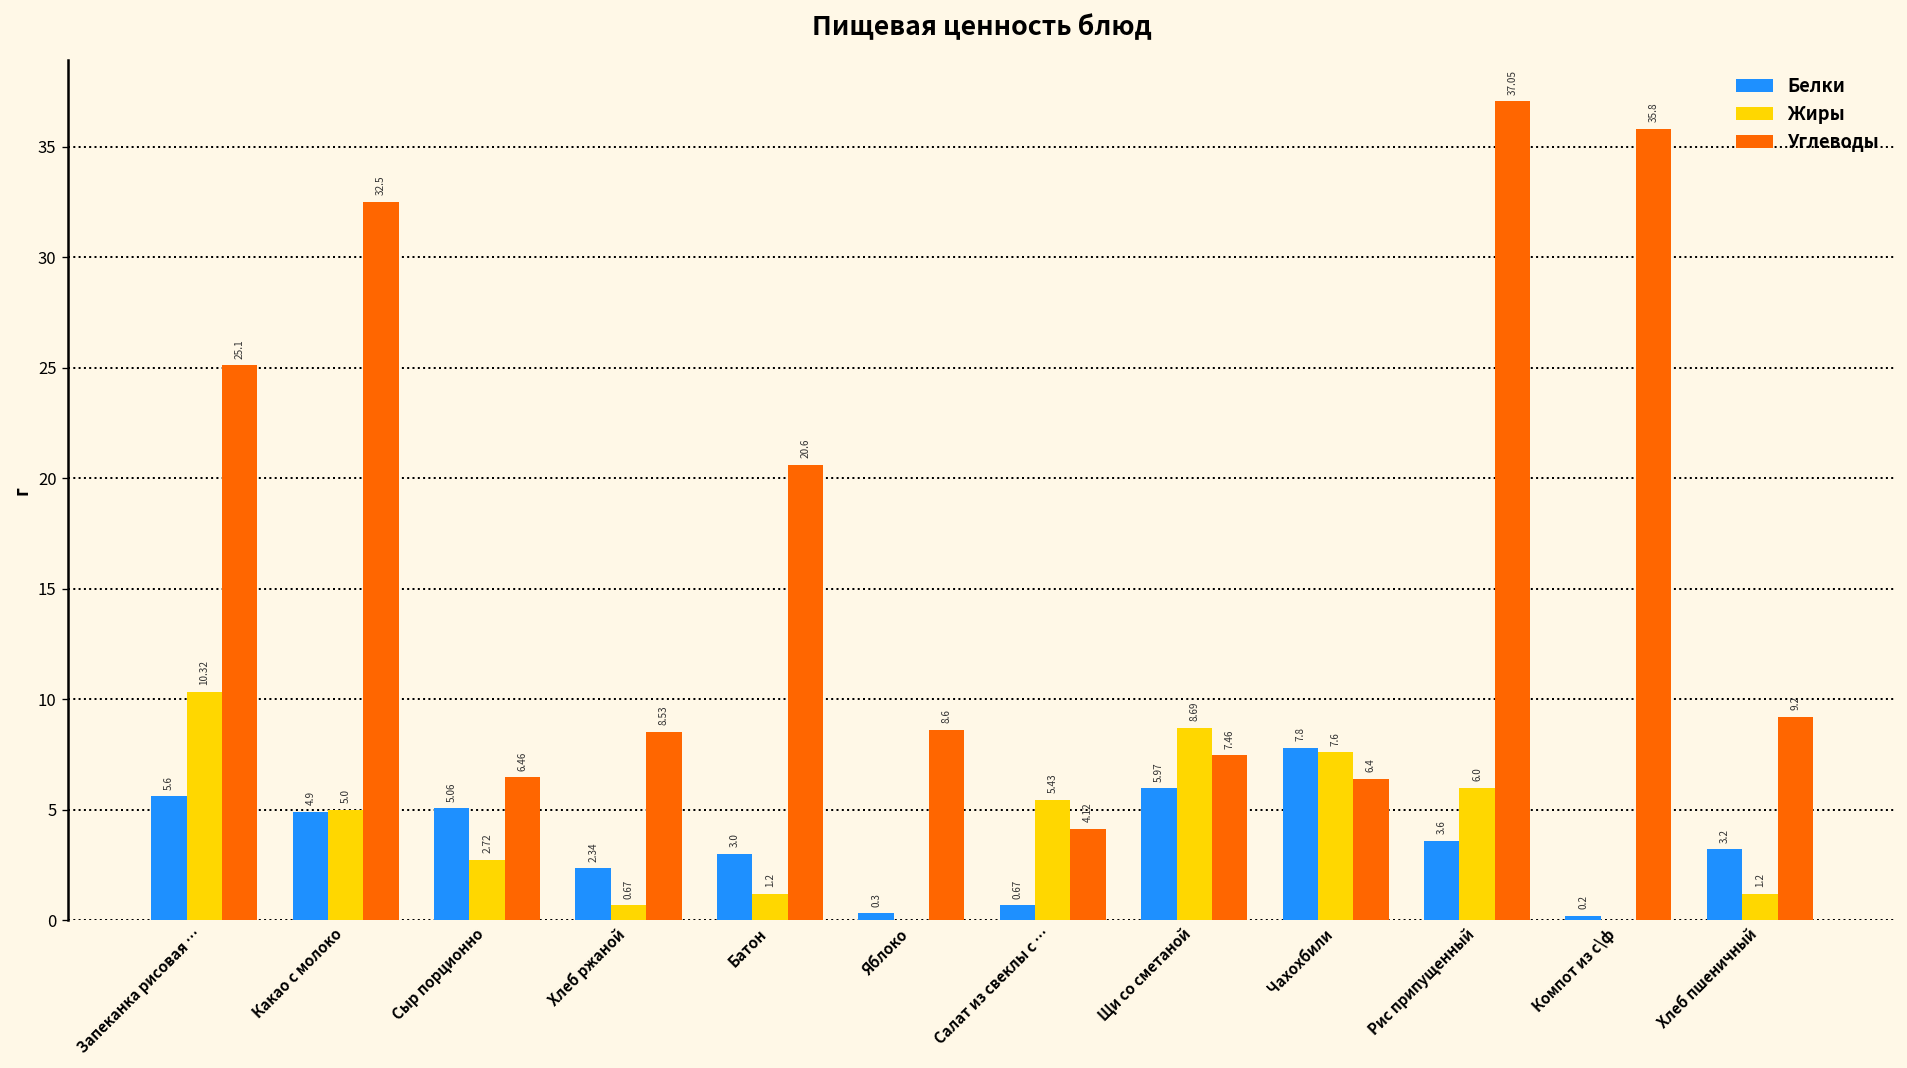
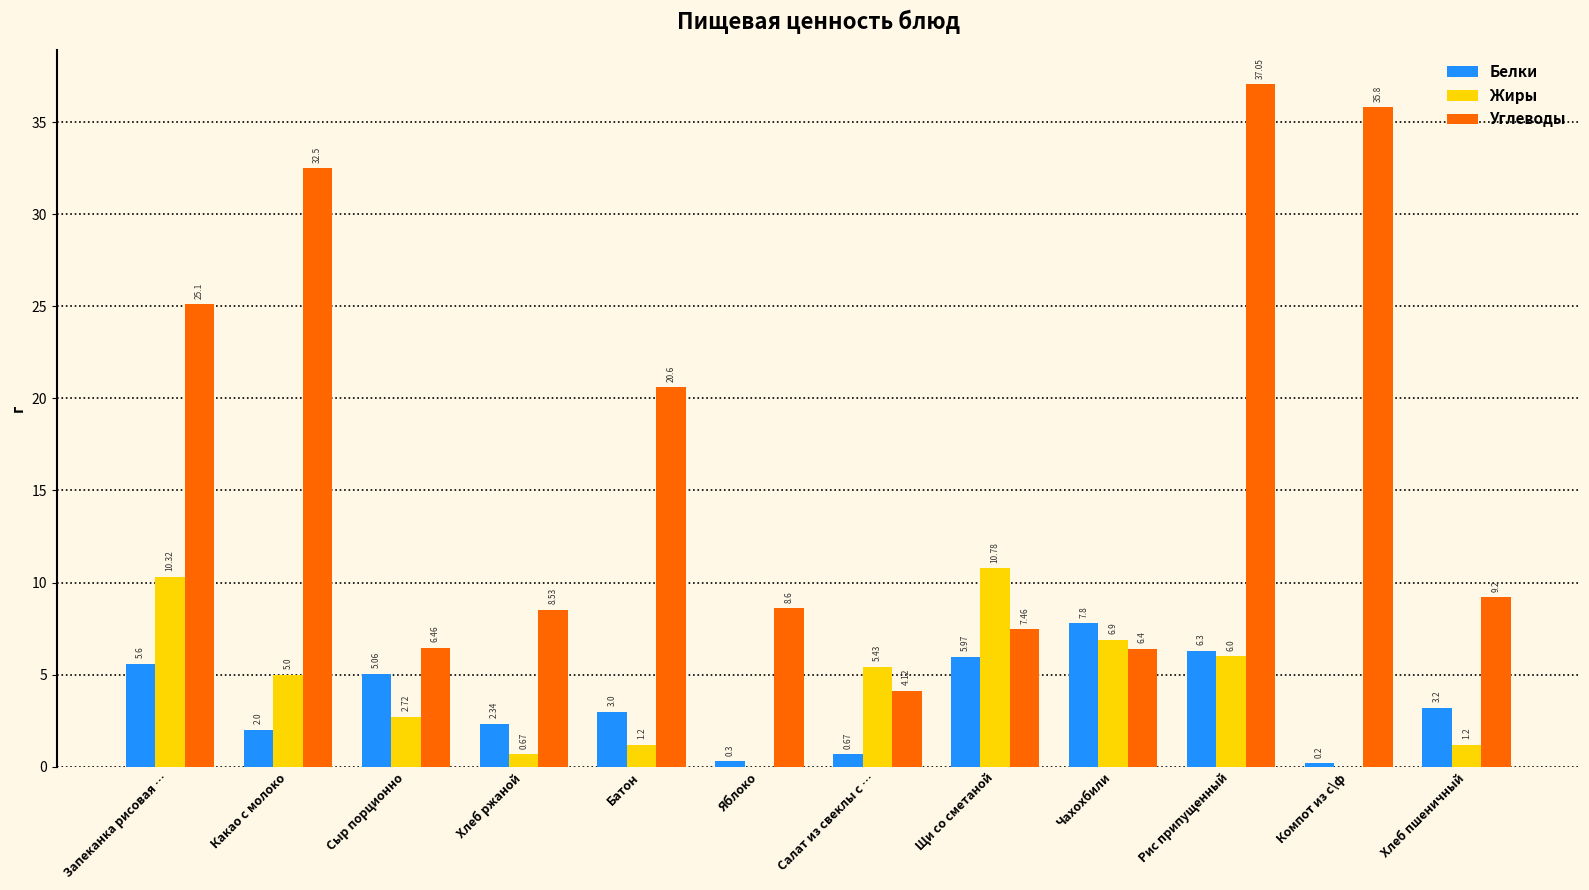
  {
    "Белки": {
      "Запеканка рисовая …": 5.6,
-     "Какао с молоко": 4.9,
+     "Какао с молоко": 2.0,
      "Сыр порционно": 5.06,
      "Хлеб ржаной": 2.34,
      "Батон": 3.0,
      "Яблоко": 0.3,
      "Салат из свеклы с …": 0.67,
      "Щи со сметаной": 5.97,
      "Чахохбили": 7.8,
-     "Рис припущенный": 3.6,
+     "Рис припущенный": 6.3,
      "Компот из с\\ф": 0.2,
      "Хлеб пшеничный": 3.2
    },
    "Жиры": {
      "Запеканка рисовая …": 10.32,
      "Какао с молоко": 5.0,
      "Сыр порционно": 2.72,
      "Хлеб ржаной": 0.67,
      "Батон": 1.2,
      "Салат из свеклы с …": 5.43,
-     "Щи со сметаной": 8.69,
-     "Чахохбили": 7.6,
+     "Щи со сметаной": 10.78,
+     "Чахохбили": 6.9,
      "Рис припущенный": 6.0,
      "Хлеб пшеничный": 1.2
    },
    "Углеводы": {
      "Запеканка рисовая …": 25.1,
      "Какао с молоко": 32.5,
      "Сыр порционно": 6.46,
      "Хлеб ржаной": 8.53,
      "Батон": 20.6,
      "Яблоко": 8.6,
      "Салат из свеклы с …": 4.12,
      "Щи со сметаной": 7.46,
      "Чахохбили": 6.4,
      "Рис припущенный": 37.05,
      "Компот из с\\ф": 35.8,
      "Хлеб пшеничный": 9.2
    }
  }
